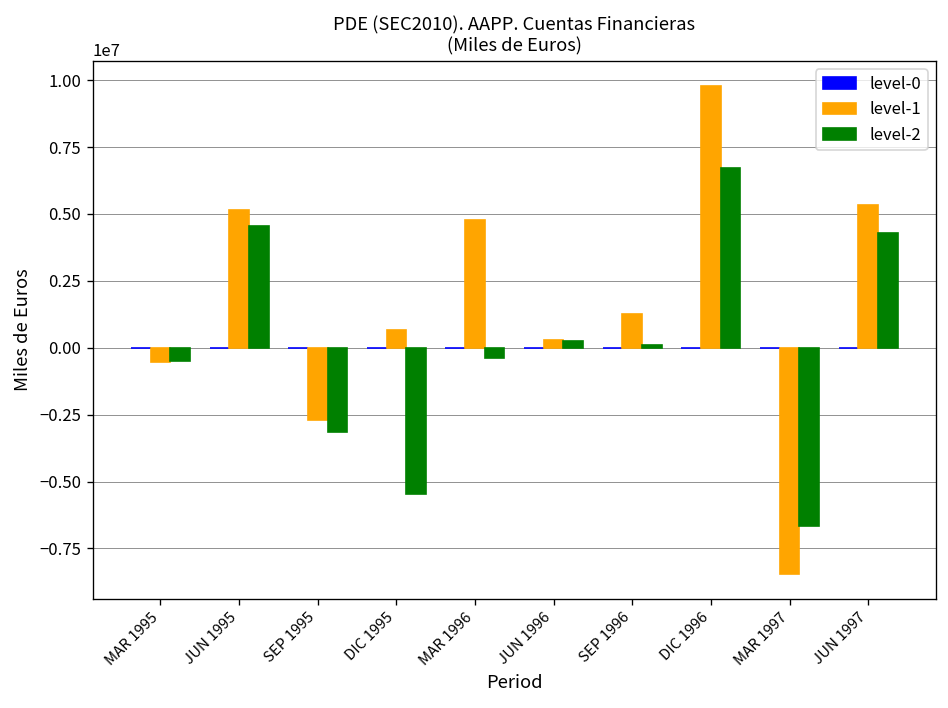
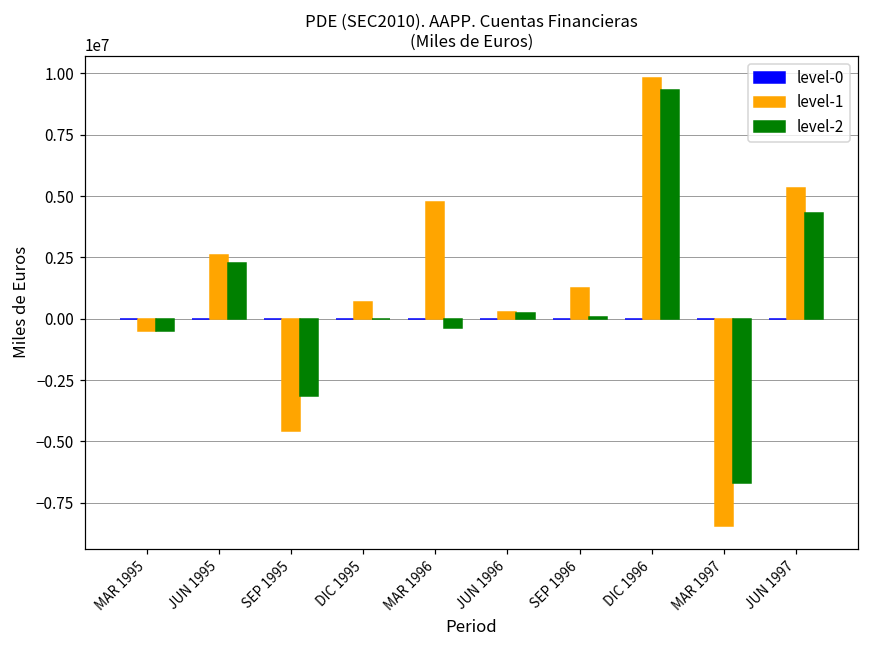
  {
    "level-0": {
      "MAR 1995": 0,
      "JUN 1995": 0,
      "SEP 1995": 0,
      "DIC 1995": 0,
      "MAR 1996": 0,
      "JUN 1996": 0,
      "SEP 1996": 0,
      "DIC 1996": 0,
      "MAR 1997": 0,
      "JUN 1997": 0
    },
    "level-1": {
      "MAR 1995": -500000,
-     "JUN 1995": 5100000,
-     "SEP 1995": -2700000,
+     "JUN 1995": 2600000,
+     "SEP 1995": -4600000,
      "DIC 1995": 700000,
      "MAR 1996": 4800000,
      "JUN 1996": 300000,
      "SEP 1996": 1300000,
      "DIC 1996": 9800000,
      "MAR 1997": -8500000,
      "JUN 1997": 5300000
    },
    "level-2": {
      "MAR 1995": -500000,
-     "JUN 1995": 4500000,
+     "JUN 1995": 2300000,
      "SEP 1995": -3200000,
-     "DIC 1995": -5500000,
+     "DIC 1995": 0,
      "MAR 1996": -400000,
      "JUN 1996": 200000,
-     "DIC 1996": 6700000,
+     "DIC 1996": 9300000,
      "MAR 1997": -6700000,
      "JUN 1997": 4300000
    }
  }
